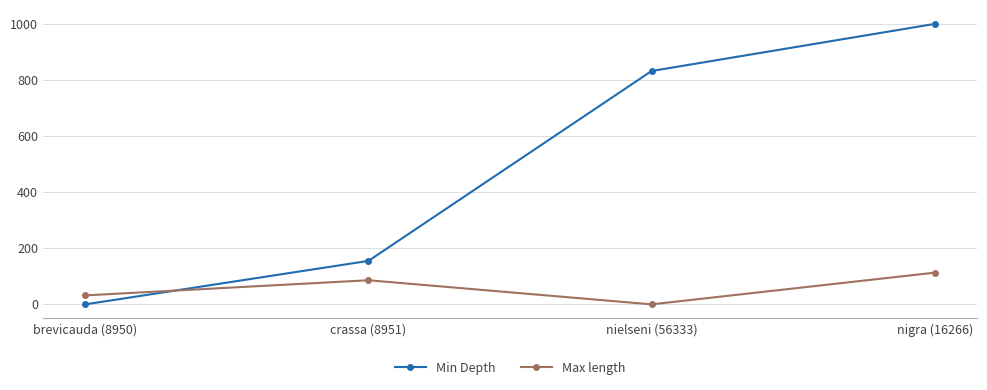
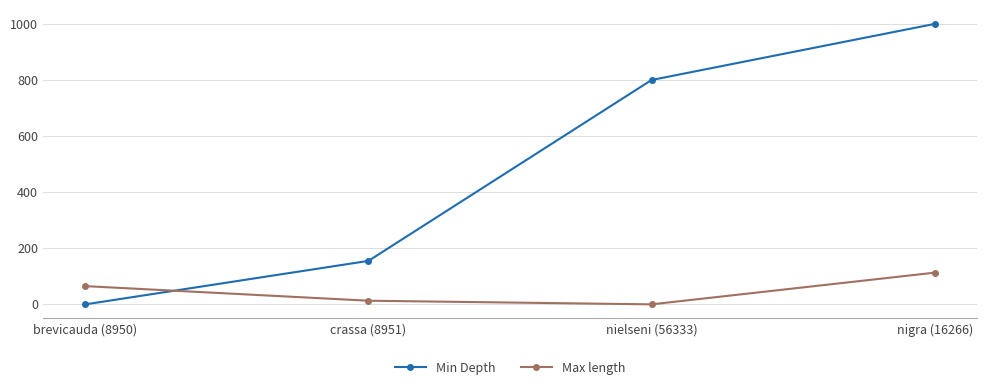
  {
    "Min Depth": {
      "brevicauda (8950)": 0,
      "crassa (8951)": 160,
-     "nielseni (56333)": 830,
+     "nielseni (56333)": 800,
      "nigra (16266)": 1000
    },
    "Max length": {
-     "brevicauda (8950)": 30,
-     "crassa (8951)": 90,
+     "brevicauda (8950)": 70,
+     "crassa (8951)": 10,
      "nielseni (56333)": 0,
      "nigra (16266)": 110
    }
  }
